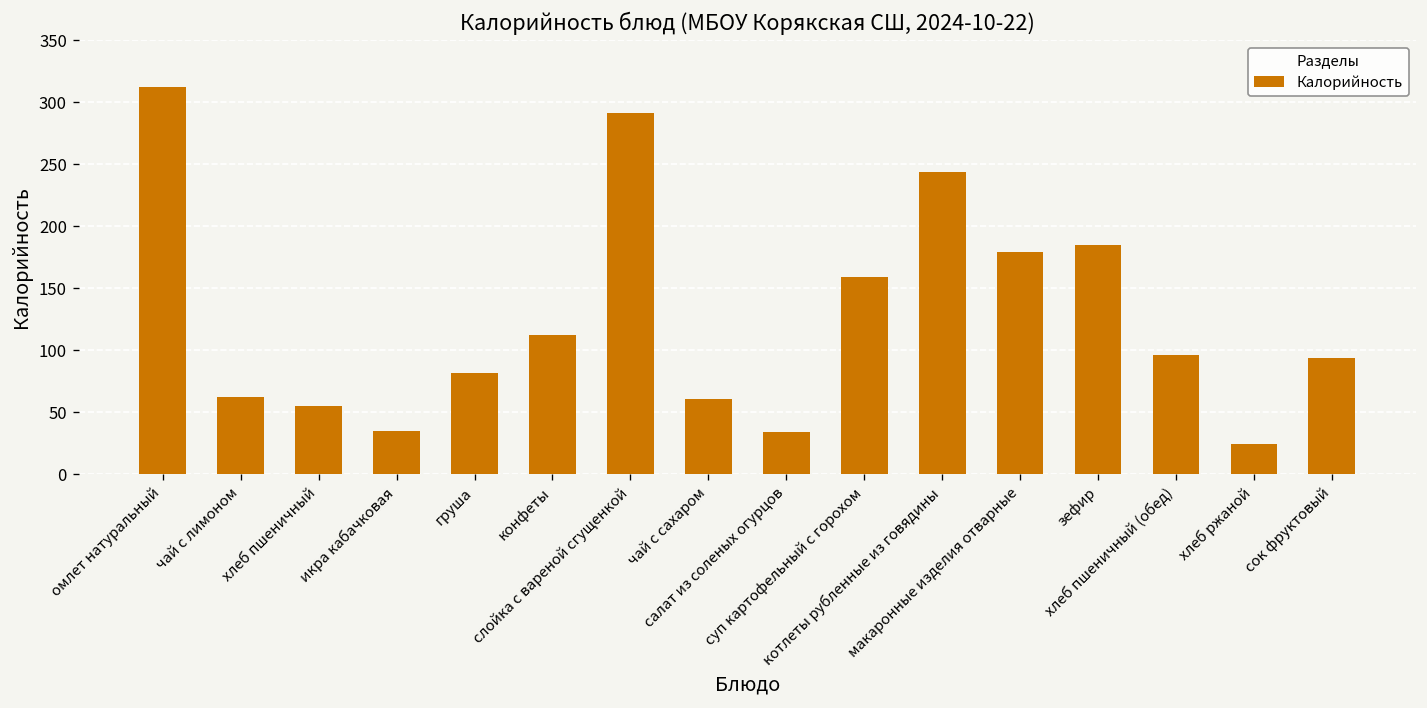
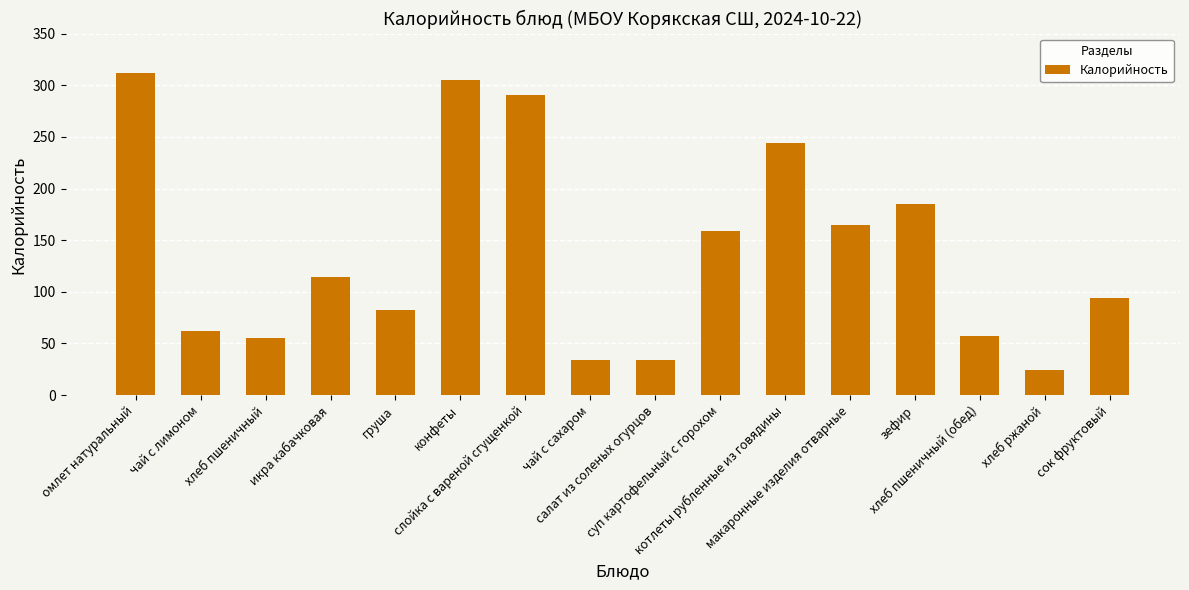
  {
    "омлет натуральный": 312,
    "чай с лимоном": 62,
    "хлеб пшеничный": 55,
-   "икра кабачковая": 35,
+   "икра кабачковая": 114,
    "груша": 82,
-   "конфеты": 112,
+   "конфеты": 305,
    "слойка с вареной сгущенкой": 291,
-   "чай с сахаром": 61,
+   "чай с сахаром": 34,
    "салат из соленых огурцов": 34,
    "суп картофельный с горохом": 159,
    "котлеты рубленные из говядины": 244,
-   "макаронные изделия отварные": 179,
+   "макаронные изделия отварные": 165,
    "зефир": 185,
-   "хлеб пшеничный (обед)": 96,
+   "хлеб пшеничный (обед)": 57,
    "хлеб ржаной": 24,
    "сок фруктовый": 94
  }
